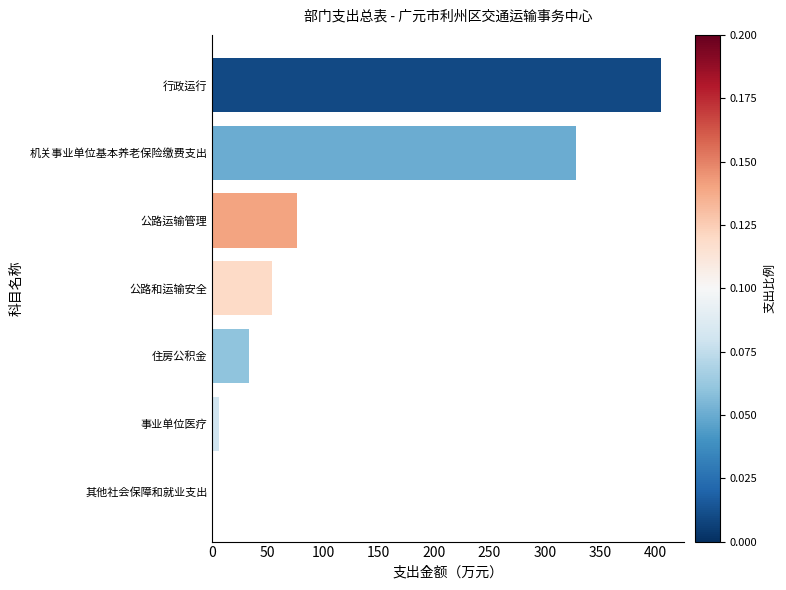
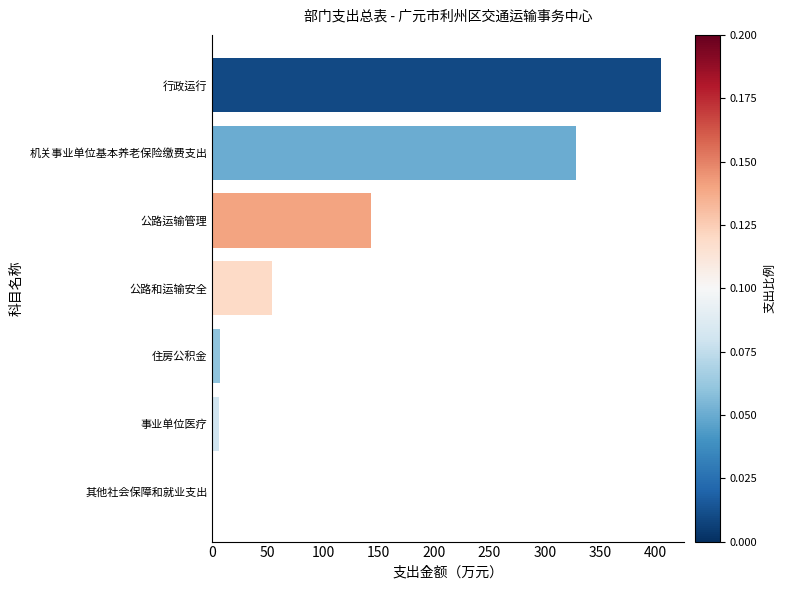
  {
    "行政运行": 405,
    "机关事业单位基本养老保险缴费支出": 328,
-   "公路运输管理": 76,
+   "公路运输管理": 143,
    "公路和运输安全": 54,
-   "住房公积金": 33,
+   "住房公积金": 7,
    "事业单位医疗": 6
  }
